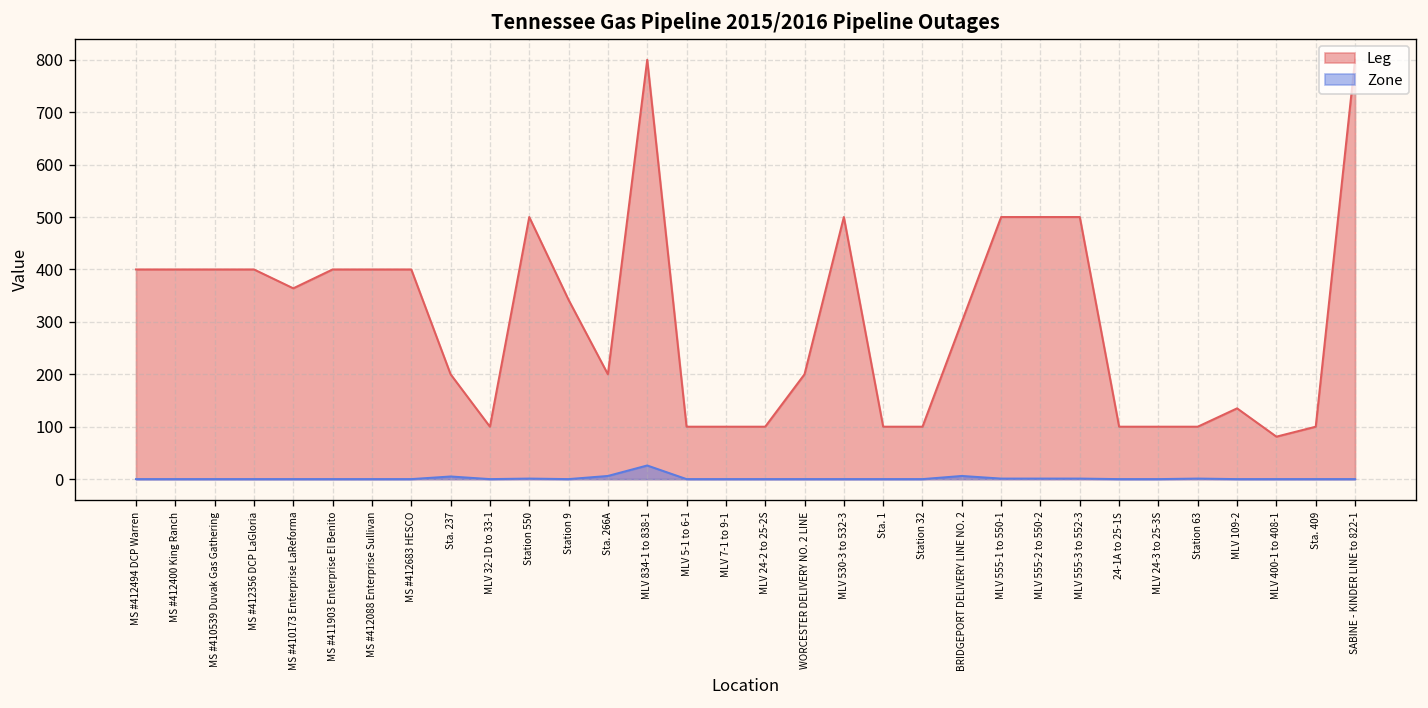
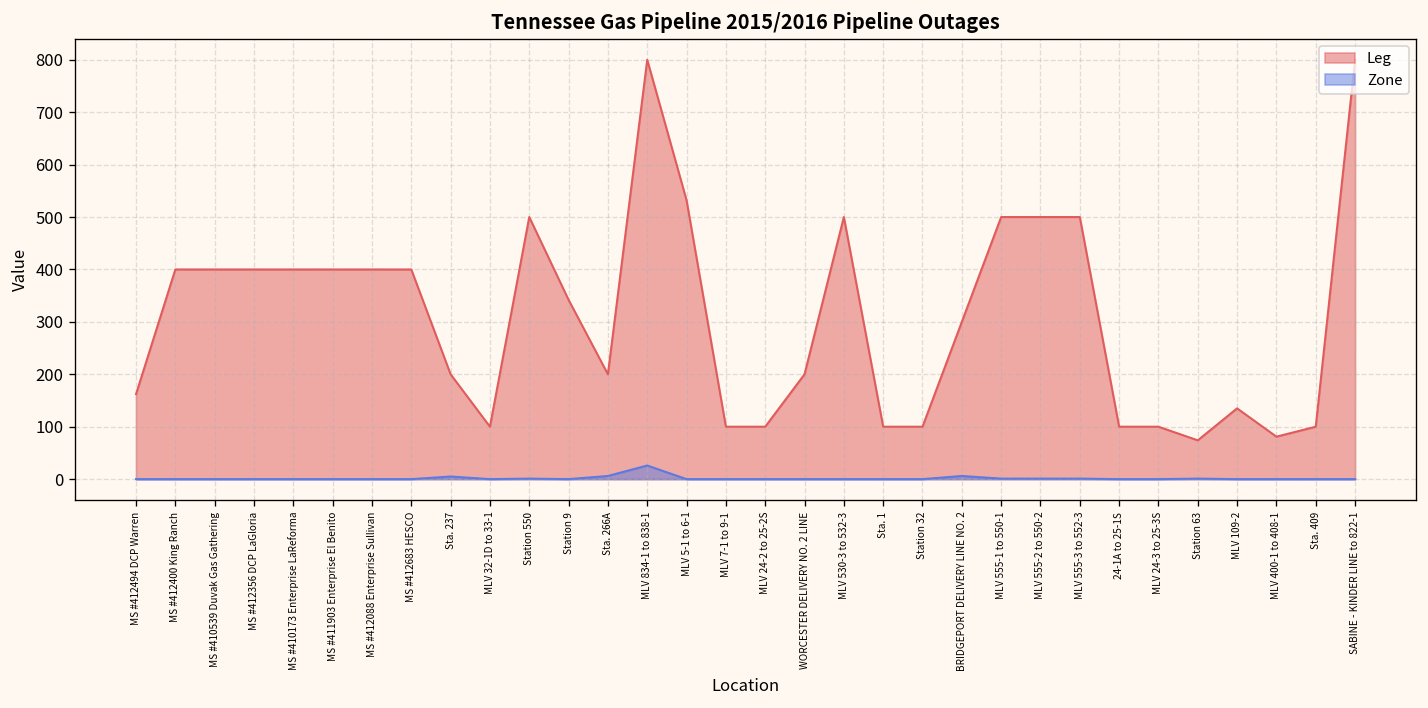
  {
    "Leg": {
-     "MS #412494 DCP Warren": 400,
+     "MS #412494 DCP Warren": 160,
      "MS #412400 King Ranch": 400,
      "MS #410539 Duvak Gas Gathering": 400,
      "MS #412356 DCP LaGloria": 400,
-     "MS #410173 Enterprise LaReforma": 360,
+     "MS #410173 Enterprise LaReforma": 400,
      "MS #411903 Enterprise El Benito": 400,
      "MS #412088 Enterprise Sullivan": 400,
      "MS #412683 HESCO": 400,
      "Sta. 237": 200,
      "MLV 32-1D to 33-1": 100,
      "Station 550": 500,
      "Station 9": 340,
      "Sta. 266A": 200,
      "MLV 834-1 to 838-1": 800,
-     "MLV 5-1 to 6-1": 100,
+     "MLV 5-1 to 6-1": 530,
      "MLV 7-1 to 9-1": 100,
      "MLV 24-2 to 25-2S": 100,
      "WORCESTER DELIVERY NO. 2 LINE": 200,
      "MLV 530-3 to 532-3": 500,
      "Sta. 1": 100,
      "Station 32": 100,
      "BRIDGEPORT DELIVERY LINE NO. 2": 300,
      "MLV 555-1 to 550-1": 500,
      "MLV 555-2 to 550-2": 500,
      "MLV 555-3 to 552-3": 500,
      "24-1A to 25-1S": 100,
      "MLV 24-3 to 25-3S": 100,
-     "Station 63": 100,
+     "Station 63": 70,
      "MLV 109-2": 140,
      "MLV 400-1 to 408-1": 80,
      "Sta. 409": 100
    },
    "Zone": {
      "MS #412494 DCP Warren": 0,
      "MS #412400 King Ranch": 0,
      "MS #410539 Duvak Gas Gathering": 0,
      "MS #412356 DCP LaGloria": 0,
      "MS #410173 Enterprise LaReforma": 0,
      "MS #411903 Enterprise El Benito": 0,
      "MS #412088 Enterprise Sullivan": 0,
      "MS #412683 HESCO": 0,
      "Sta. 237": 10,
      "MLV 32-1D to 33-1": 0,
      "Station 550": 0,
      "Station 9": 0,
      "Sta. 266A": 10,
      "MLV 834-1 to 838-1": 30,
      "MLV 5-1 to 6-1": 0,
      "MLV 7-1 to 9-1": 0,
      "MLV 24-2 to 25-2S": 0,
      "WORCESTER DELIVERY NO. 2 LINE": 0,
      "MLV 530-3 to 532-3": 0,
      "Sta. 1": 0,
      "Station 32": 0,
      "BRIDGEPORT DELIVERY LINE NO. 2": 10,
      "MLV 555-1 to 550-1": 0,
      "MLV 555-2 to 550-2": 0,
      "MLV 555-3 to 552-3": 0,
      "24-1A to 25-1S": 0,
      "MLV 24-3 to 25-3S": 0,
      "Station 63": 0,
      "MLV 109-2": 0,
      "MLV 400-1 to 408-1": 0,
      "Sta. 409": 0,
      "SABINE - KINDER LINE to 822-1": 0
    }
  }
